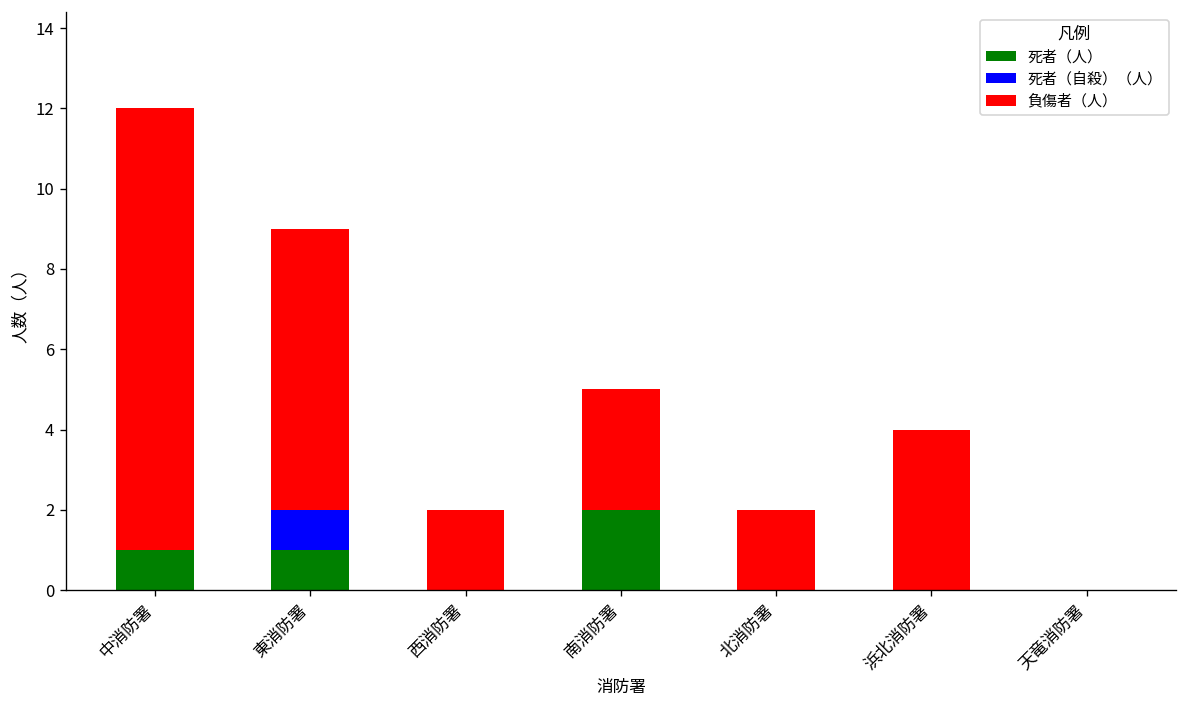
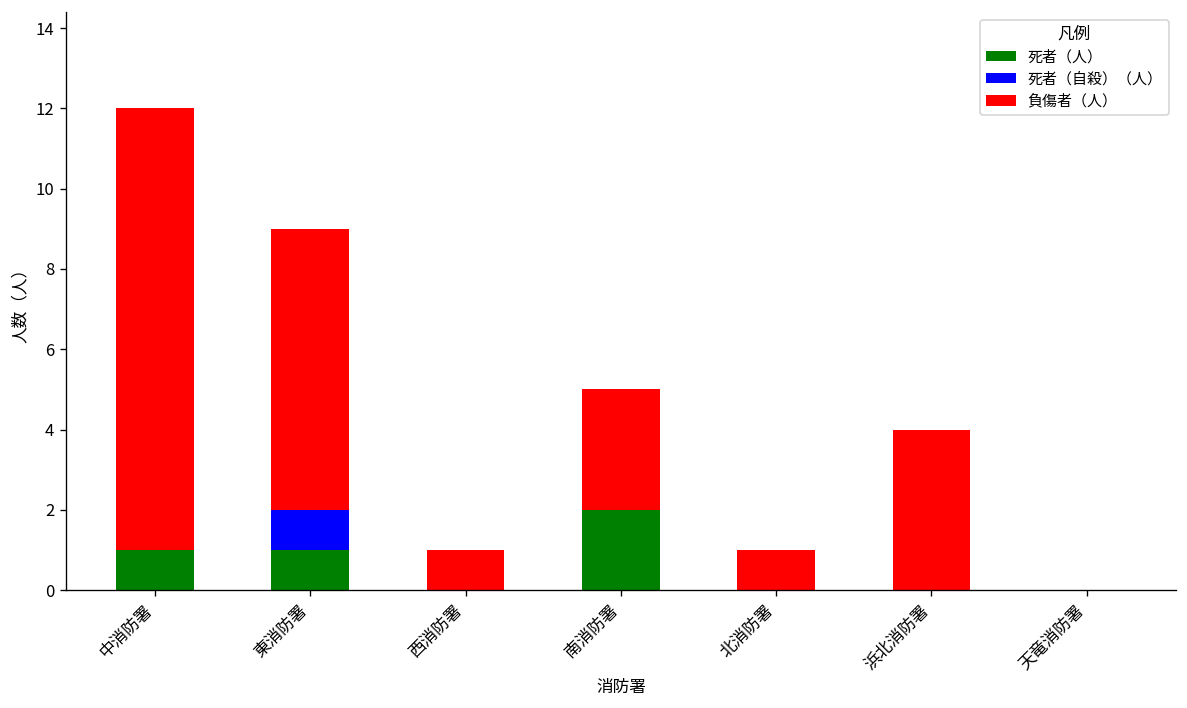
  {
    "死者（人）": {
      "中消防署": 1,
      "東消防署": 1,
      "西消防署": 0,
      "南消防署": 2,
      "北消防署": 0,
      "浜北消防署": 0,
      "天竜消防署": 0
    },
    "負傷者（人）": {
      "中消防署": 11,
      "東消防署": 7,
-     "西消防署": 2,
+     "西消防署": 1,
      "南消防署": 3,
-     "北消防署": 2,
+     "北消防署": 1,
      "浜北消防署": 4,
      "天竜消防署": 0
    }
  }
